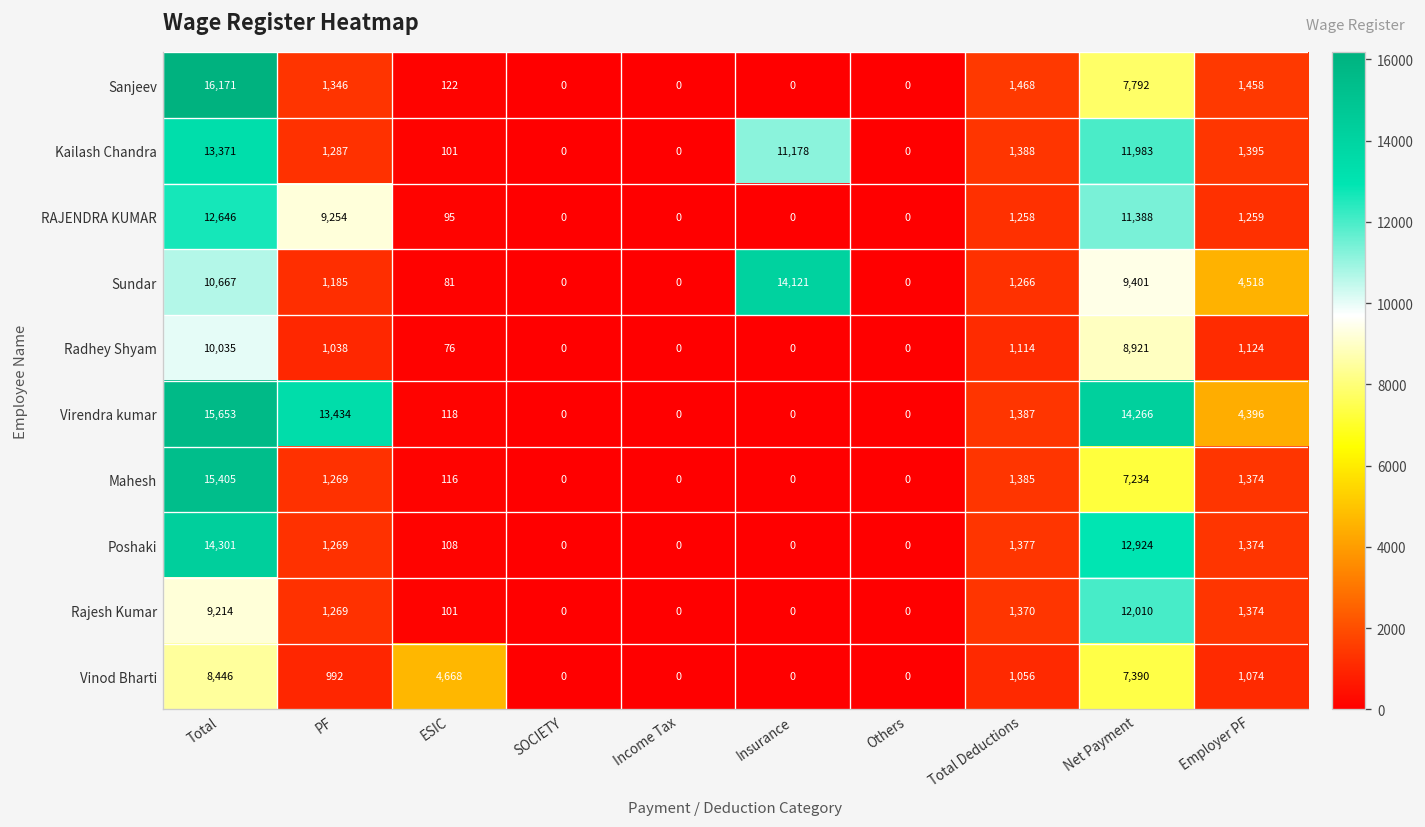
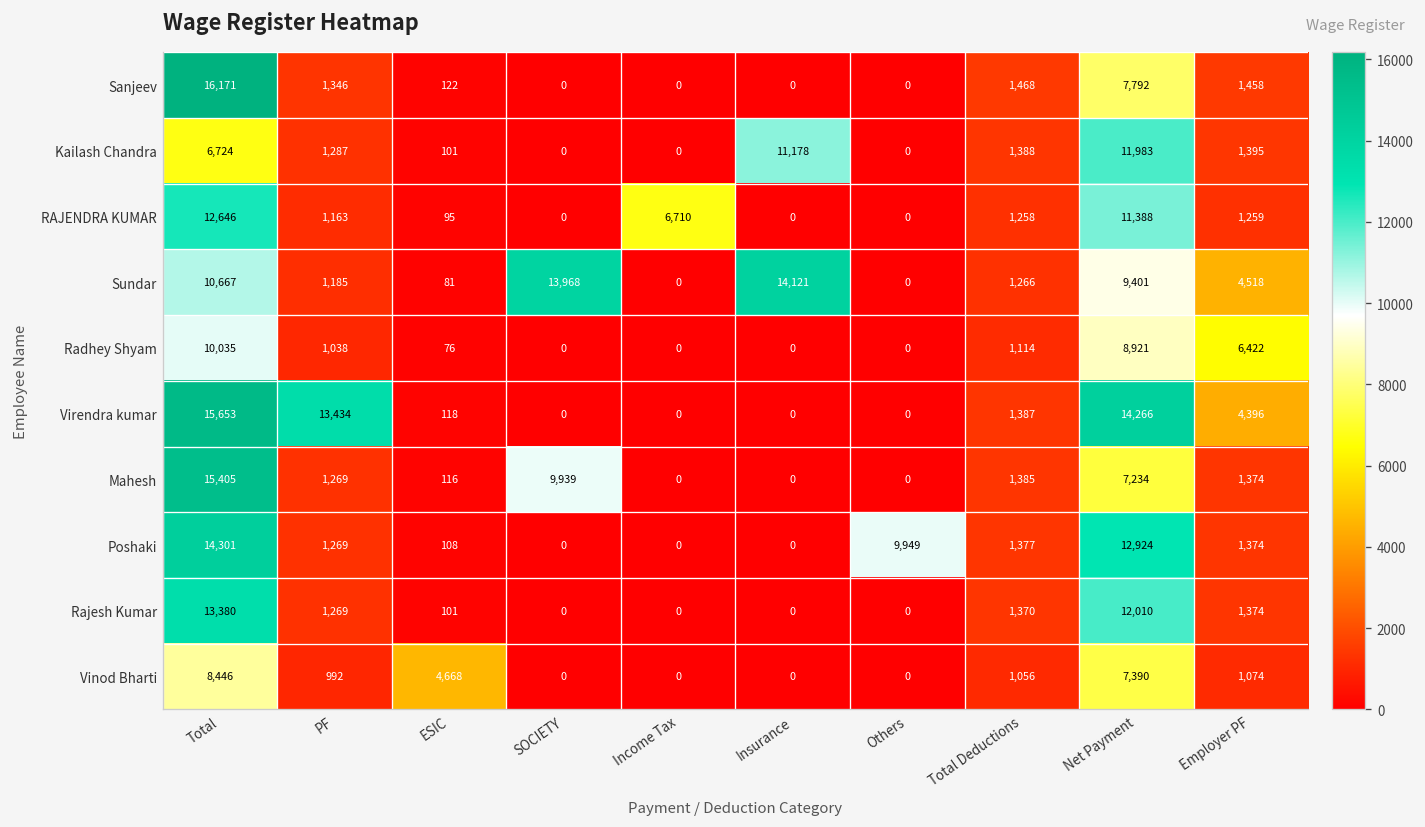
  {
    "Sanjeev": {
      "Total": "16,171",
      "PF": "1,346",
      "ESIC": "122",
      "SOCIETY": "0",
      "Income Tax": "0",
      "Insurance": "0",
      "Others": "0",
      "Total Deductions": "1,468",
      "Net Payment": "7,792",
      "Employer PF": "1,458"
    },
    "Kailash Chandra": {
-     "Total": "13,371",
+     "Total": "6,724",
      "PF": "1,287",
      "ESIC": "101",
      "SOCIETY": "0",
      "Income Tax": "0",
      "Insurance": "11,178",
      "Others": "0",
      "Total Deductions": "1,388",
      "Net Payment": "11,983",
      "Employer PF": "1,395"
    },
    "RAJENDRA KUMAR": {
      "Total": "12,646",
-     "PF": "9,254",
+     "PF": "1,163",
      "ESIC": "95",
      "SOCIETY": "0",
-     "Income Tax": "0",
+     "Income Tax": "6,710",
      "Insurance": "0",
      "Others": "0",
      "Total Deductions": "1,258",
      "Net Payment": "11,388",
      "Employer PF": "1,259"
    },
    "Sundar": {
      "Total": "10,667",
      "PF": "1,185",
      "ESIC": "81",
-     "SOCIETY": "0",
+     "SOCIETY": "13,968",
      "Income Tax": "0",
      "Insurance": "14,121",
      "Others": "0",
      "Total Deductions": "1,266",
      "Net Payment": "9,401",
      "Employer PF": "4,518"
    },
    "Radhey Shyam": {
      "Total": "10,035",
      "PF": "1,038",
      "ESIC": "76",
      "SOCIETY": "0",
      "Income Tax": "0",
      "Insurance": "0",
      "Others": "0",
      "Total Deductions": "1,114",
      "Net Payment": "8,921",
-     "Employer PF": "1,124"
+     "Employer PF": "6,422"
    },
    "Virendra kumar": {
      "Total": "15,653",
      "PF": "13,434",
      "ESIC": "118",
      "SOCIETY": "0",
      "Income Tax": "0",
      "Insurance": "0",
      "Others": "0",
      "Total Deductions": "1,387",
      "Net Payment": "14,266",
      "Employer PF": "4,396"
    },
    "Mahesh": {
      "Total": "15,405",
      "PF": "1,269",
      "ESIC": "116",
-     "SOCIETY": "0",
+     "SOCIETY": "9,939",
      "Income Tax": "0",
      "Insurance": "0",
      "Others": "0",
      "Total Deductions": "1,385",
      "Net Payment": "7,234",
      "Employer PF": "1,374"
    },
    "Poshaki": {
      "Total": "14,301",
      "PF": "1,269",
      "ESIC": "108",
      "SOCIETY": "0",
      "Income Tax": "0",
      "Insurance": "0",
-     "Others": "0",
+     "Others": "9,949",
      "Total Deductions": "1,377",
      "Net Payment": "12,924",
      "Employer PF": "1,374"
    },
    "Rajesh Kumar": {
-     "Total": "9,214",
+     "Total": "13,380",
      "PF": "1,269",
      "ESIC": "101",
      "SOCIETY": "0",
      "Income Tax": "0",
      "Insurance": "0",
      "Others": "0",
      "Total Deductions": "1,370",
      "Net Payment": "12,010",
      "Employer PF": "1,374"
    },
    "Vinod Bharti": {
      "Total": "8,446",
      "PF": "992",
      "ESIC": "4,668",
      "SOCIETY": "0",
      "Income Tax": "0",
      "Insurance": "0",
      "Others": "0",
      "Total Deductions": "1,056",
      "Net Payment": "7,390",
      "Employer PF": "1,074"
    }
  }
